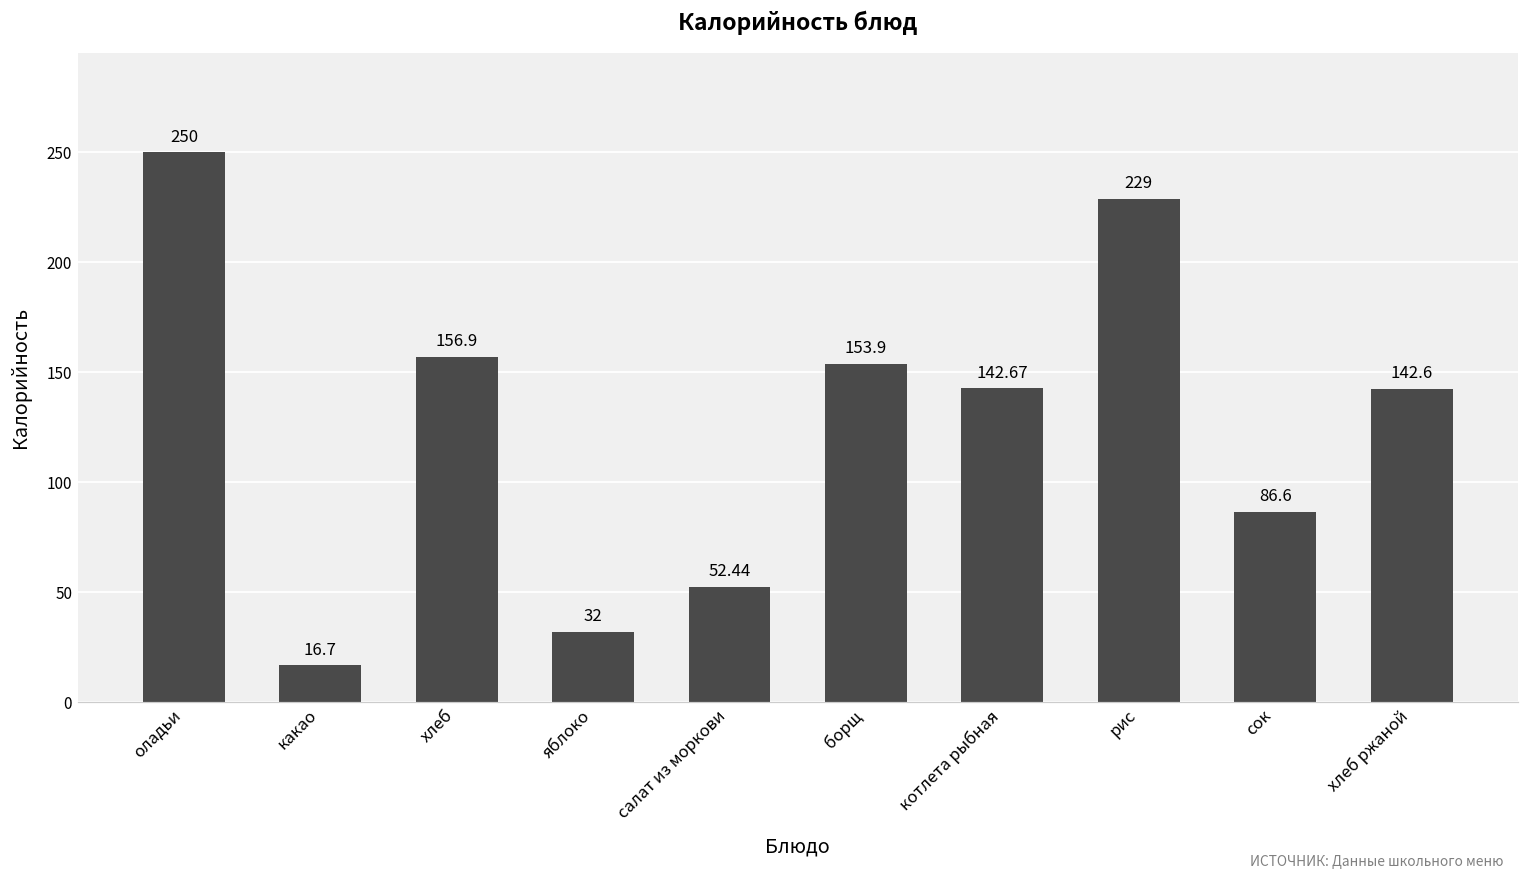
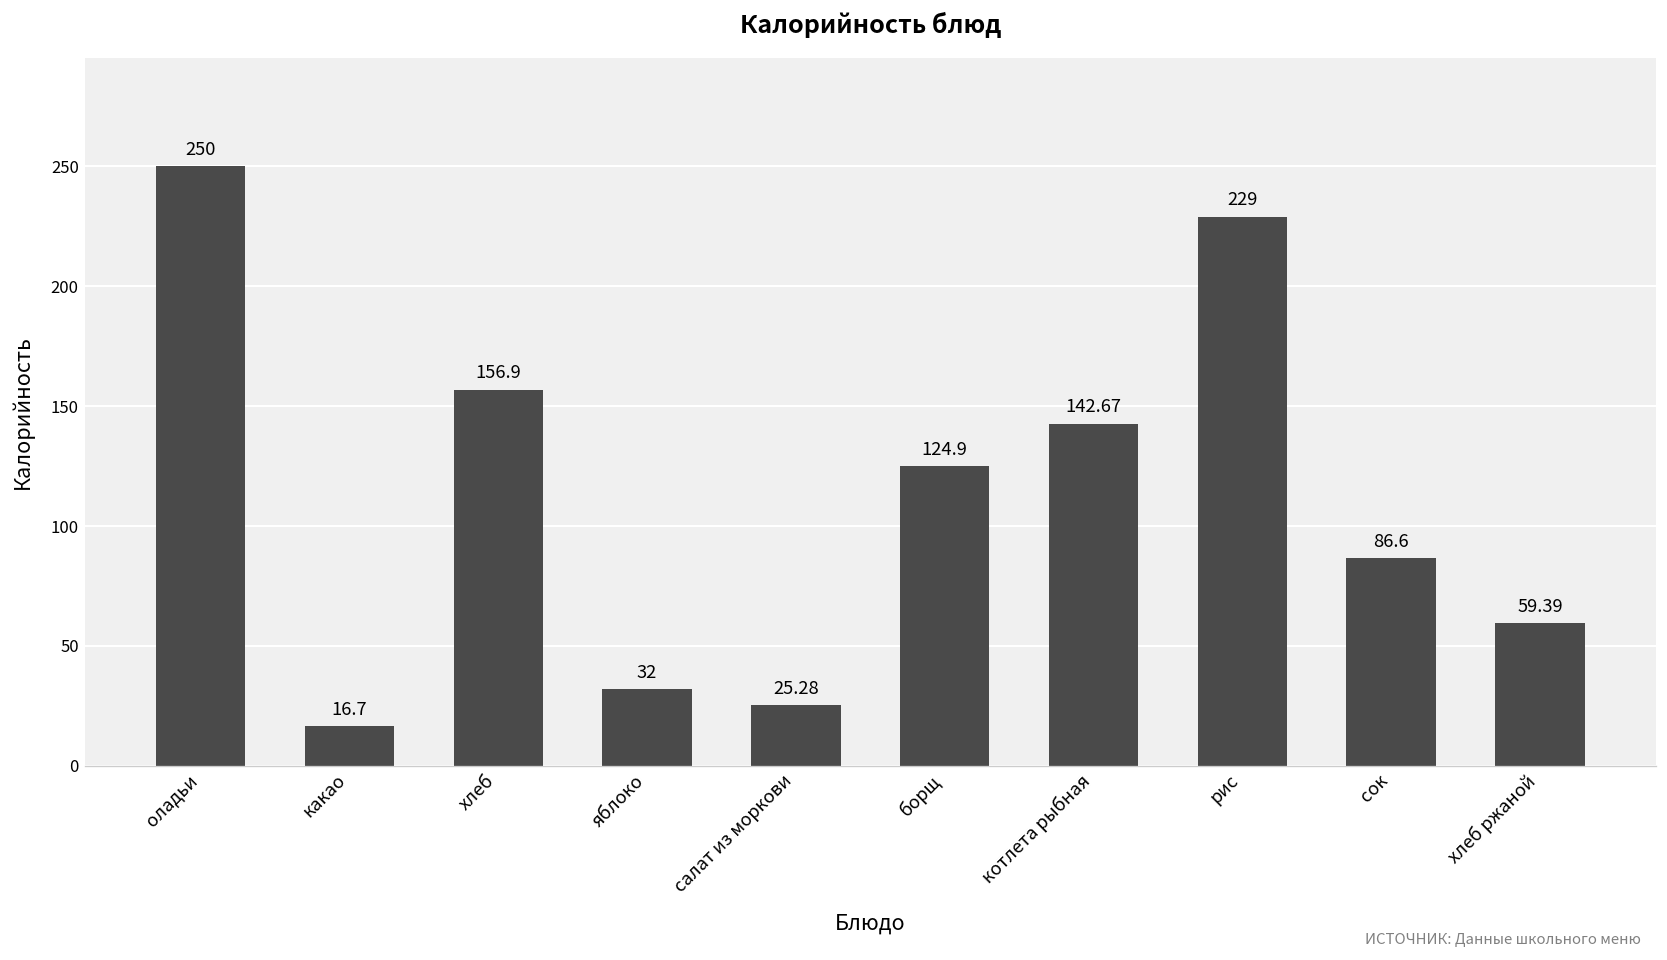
  {
    "оладьи": 250,
    "какао": 16.7,
    "хлеб": 156.9,
    "яблоко": 32,
-   "салат из моркови": 52.44,
-   "борщ": 153.9,
+   "салат из моркови": 25.28,
+   "борщ": 124.9,
    "котлета рыбная": 142.67,
    "рис": 229,
    "сок": 86.6,
-   "хлеб ржаной": 142.6
+   "хлеб ржаной": 59.39
  }
